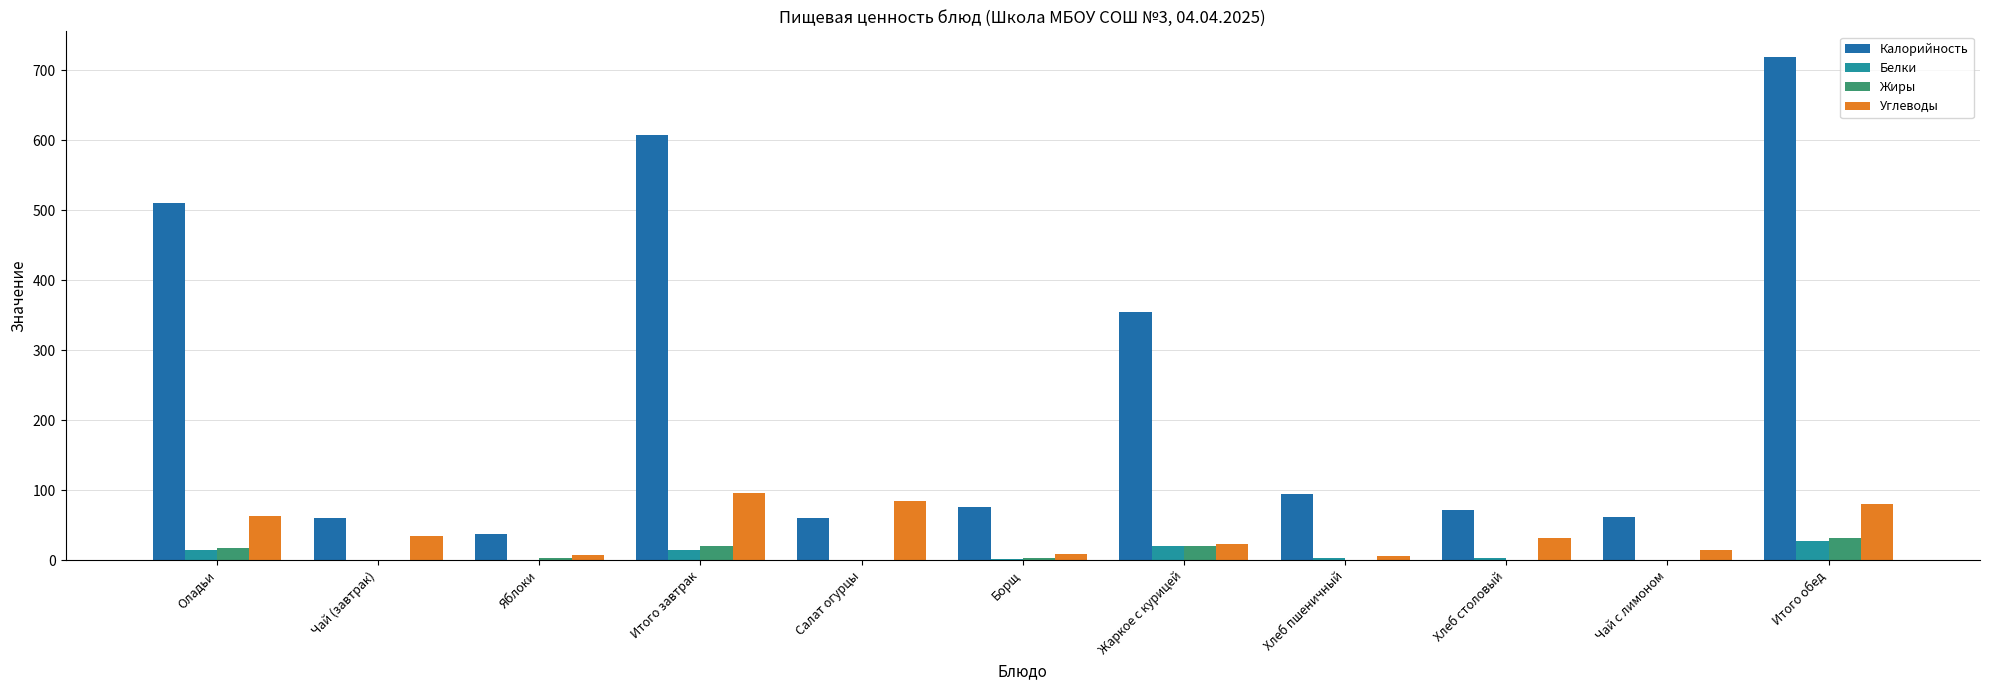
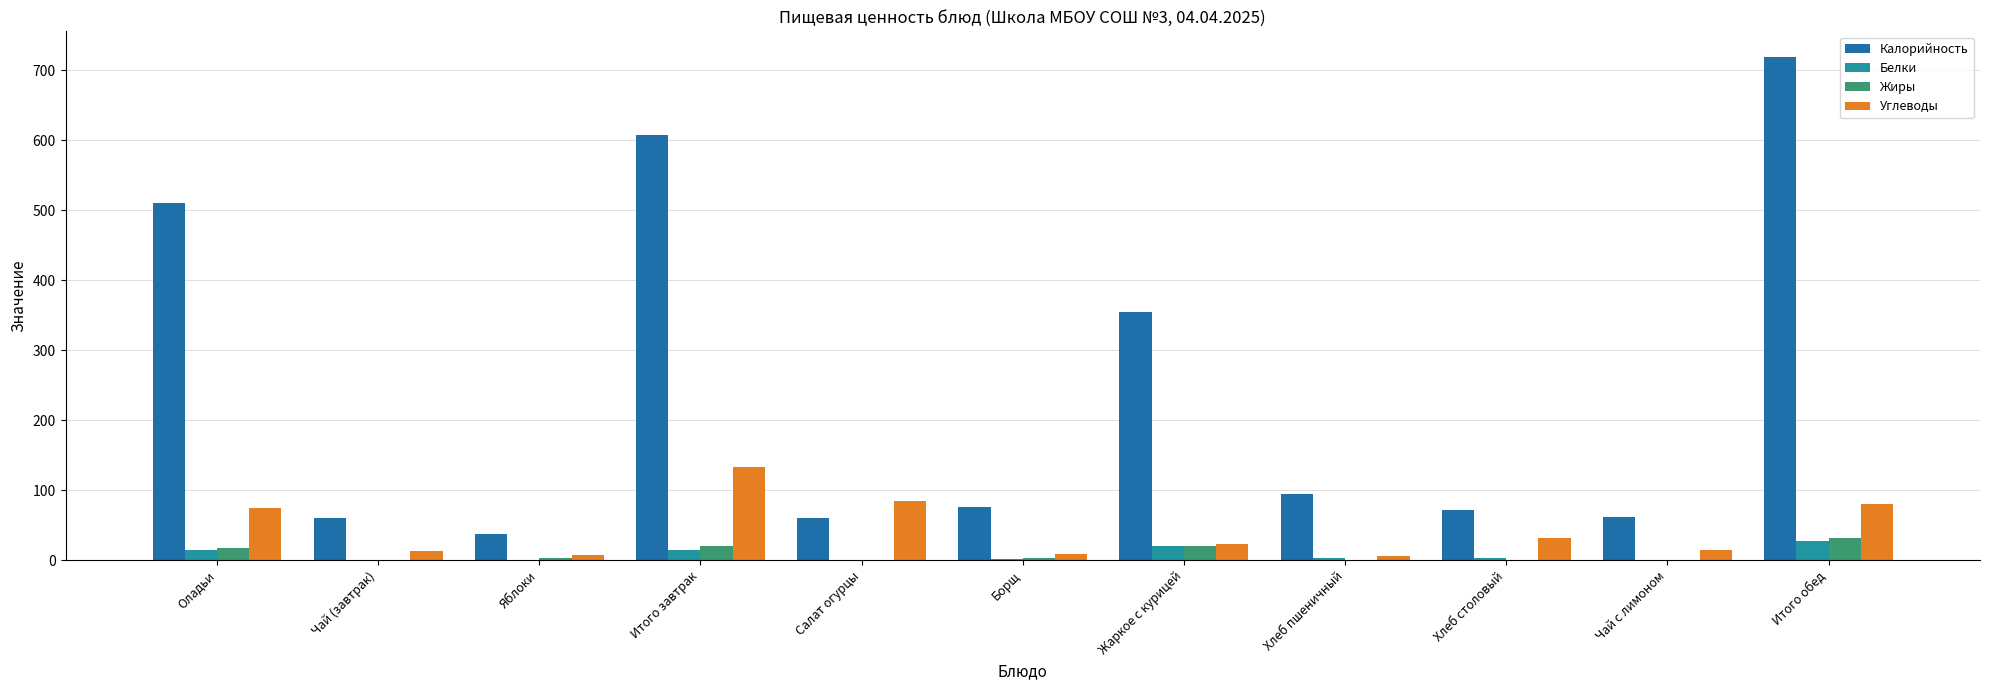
  {
    "Углеводы": {
-     "Оладьи": 60,
-     "Чай (завтрак)": 30,
+     "Оладьи": 80,
+     "Чай (завтрак)": 10,
      "Яблоки": 10,
-     "Итого завтрак": 100,
+     "Итого завтрак": 130,
      "Салат огурцы": 80,
      "Борщ": 10,
      "Жаркое с курицей": 20,
      "Хлеб пшеничный": 10,
      "Хлеб столовый": 30,
      "Чай с лимоном": 20,
      "Итого обед": 80
    }
  }
